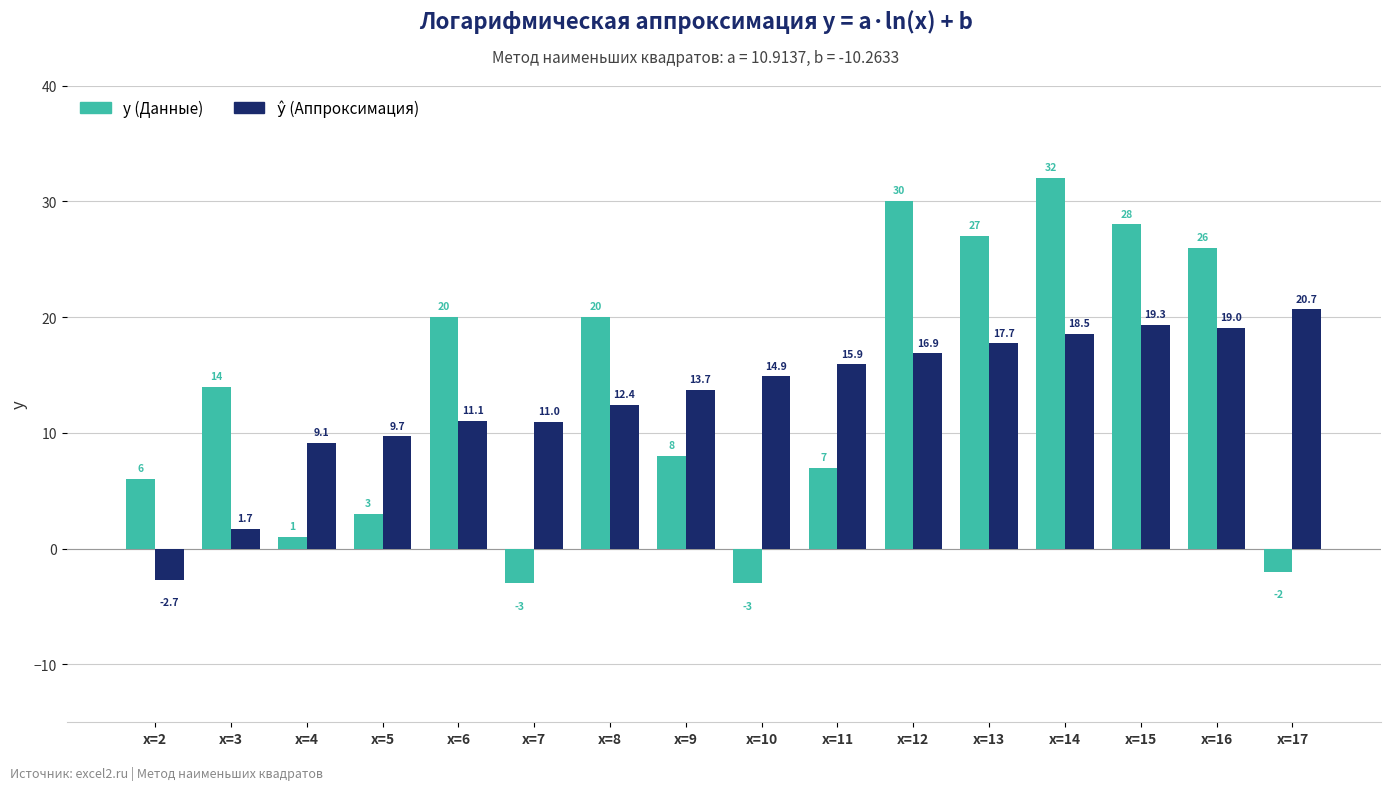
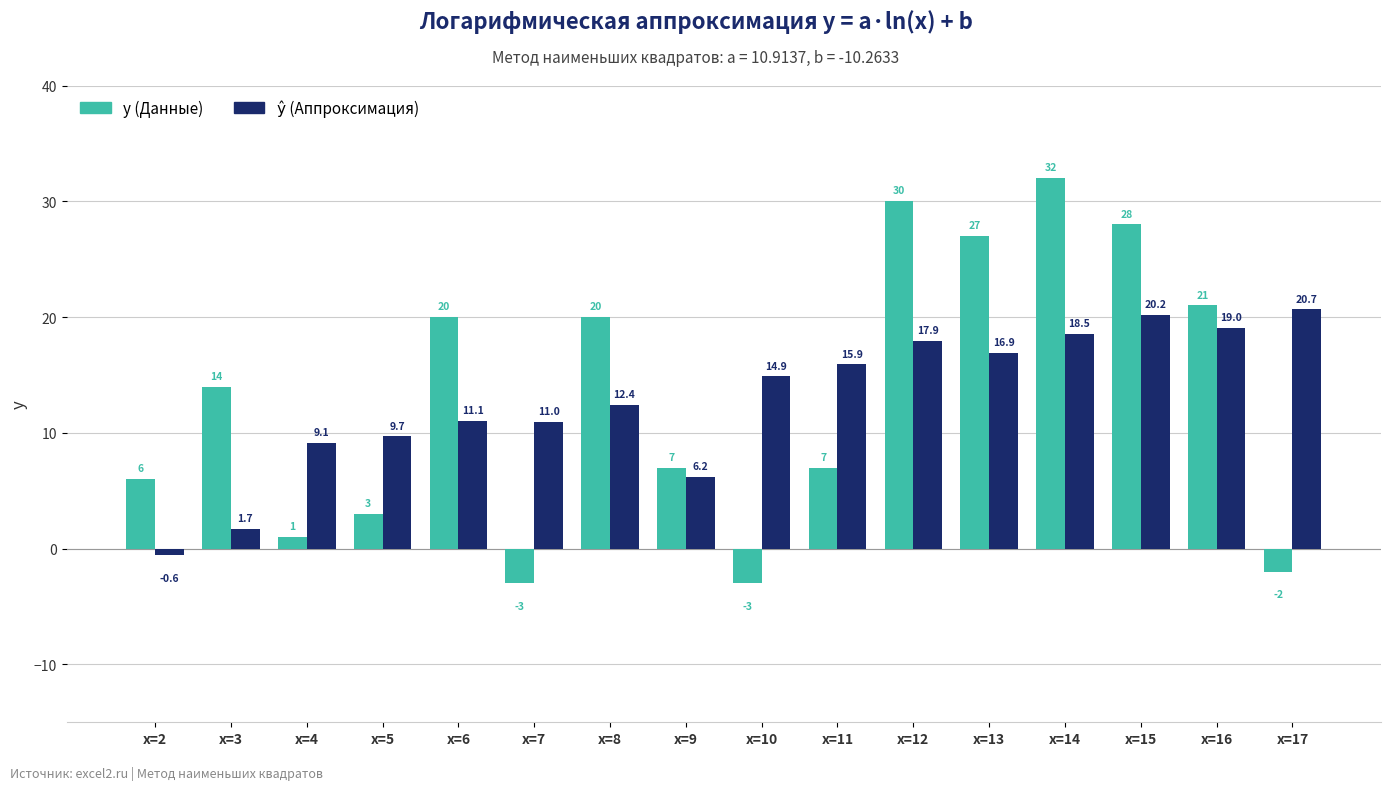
  {
    "y (Данные)": {
      "x=2": 6,
      "x=3": 14,
      "x=4": 1,
      "x=5": 3,
      "x=6": 20,
      "x=7": -3,
      "x=8": 20,
-     "x=9": 8,
+     "x=9": 7,
      "x=10": -3,
      "x=11": 7,
      "x=12": 30,
      "x=13": 27,
      "x=14": 32,
      "x=15": 28,
-     "x=16": 26,
+     "x=16": 21,
      "x=17": -2
    },
    "ŷ (Аппроксимация)": {
-     "x=2": -2.7,
+     "x=2": -0.6,
      "x=3": 1.7,
      "x=4": 9.1,
      "x=5": 9.7,
      "x=6": 11.1,
      "x=7": 11.0,
      "x=8": 12.4,
-     "x=9": 13.7,
+     "x=9": 6.2,
      "x=10": 14.9,
      "x=11": 15.9,
-     "x=12": 16.9,
-     "x=13": 17.7,
+     "x=12": 17.9,
+     "x=13": 16.9,
      "x=14": 18.5,
-     "x=15": 19.3,
+     "x=15": 20.2,
      "x=16": 19.0,
      "x=17": 20.7
    }
  }
